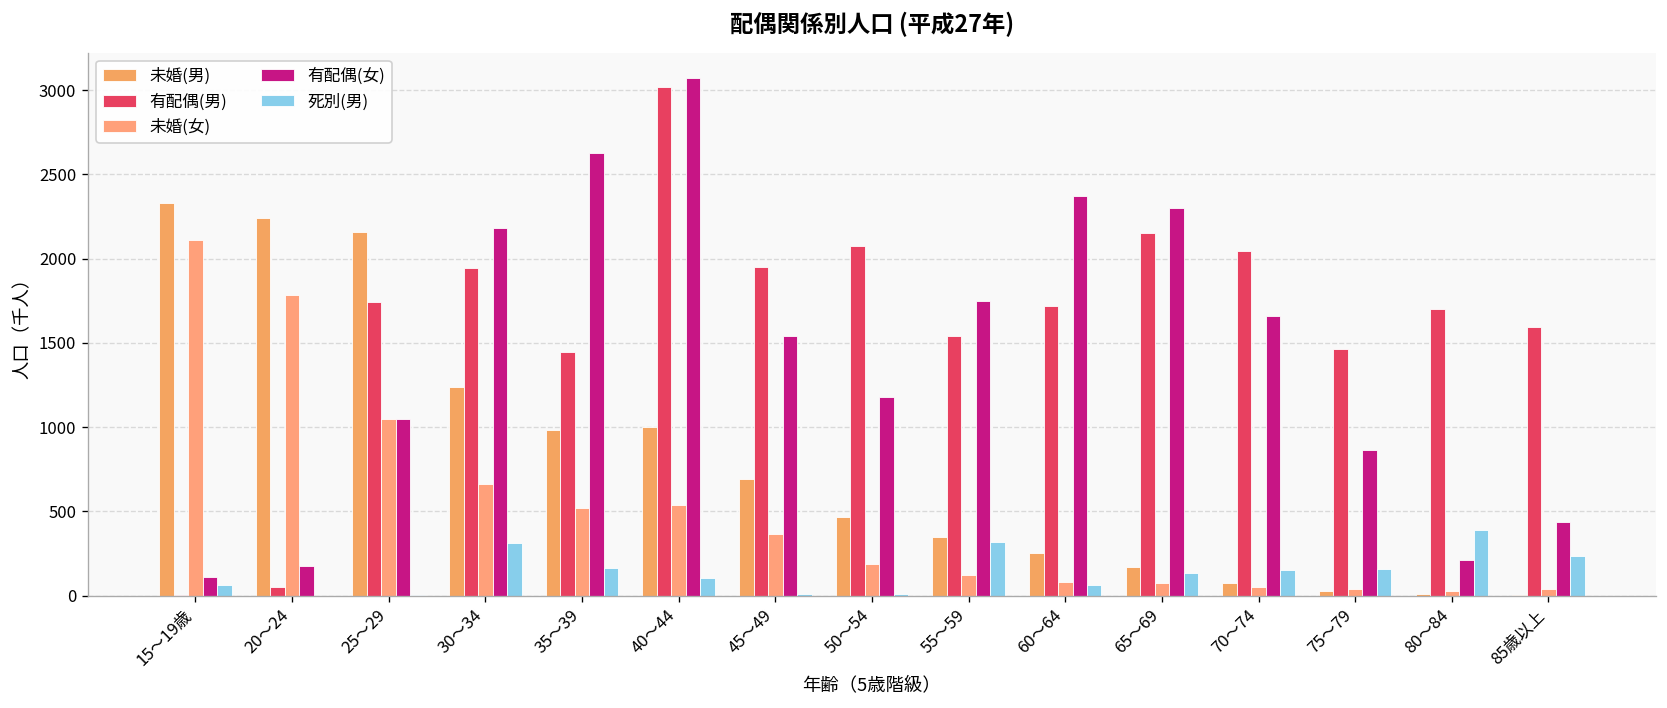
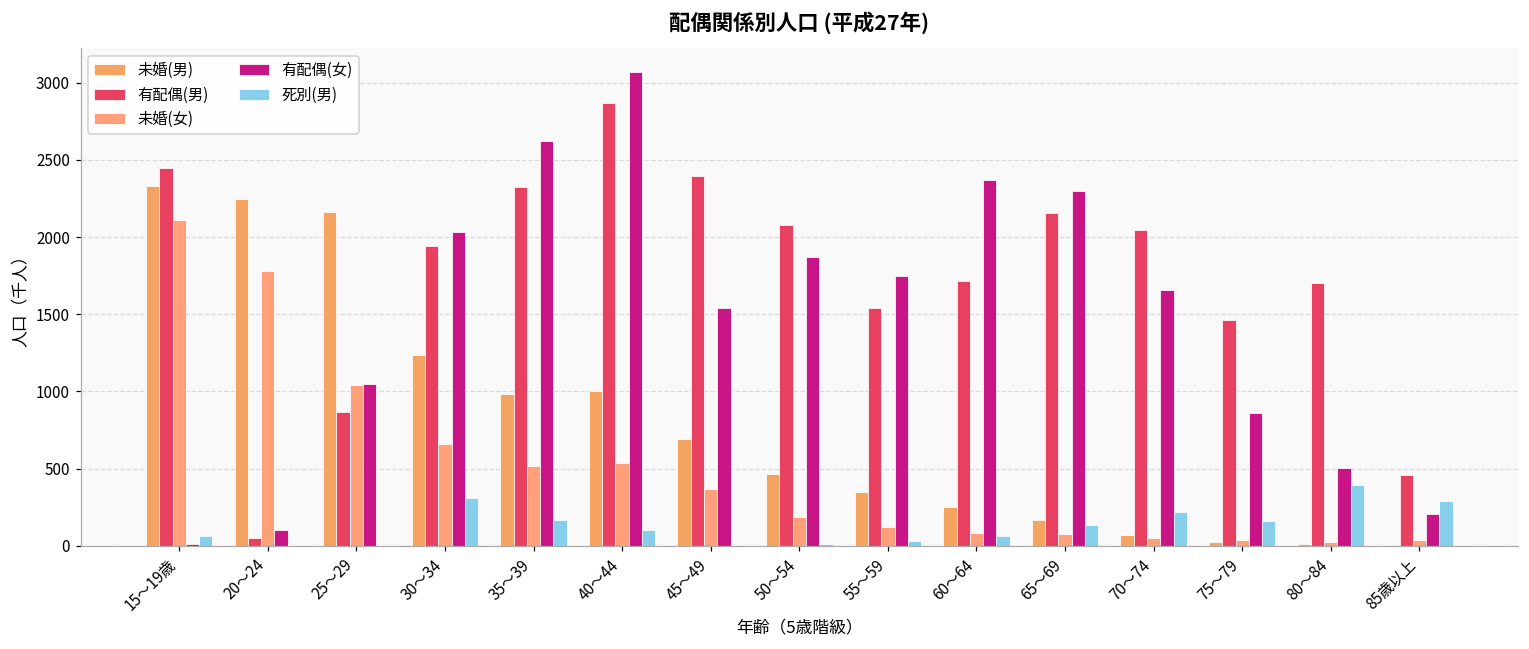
  {
    "有配偶(男)": {
-     "15～19歳": 10,
+     "15～19歳": 2450,
      "20～24": 50,
-     "25～29": 1740,
+     "25～29": 870,
      "30～34": 1940,
-     "35～39": 1450,
-     "40～44": 3020,
-     "45～49": 1950,
+     "35～39": 2320,
+     "40～44": 2870,
+     "45～49": 2390,
      "50～54": 2080,
      "55～59": 1540,
      "60～64": 1720,
      "65～69": 2150,
      "70～74": 2050,
      "75～79": 1460,
      "80～84": 1700,
-     "85歳以上": 1600
+     "85歳以上": 460
    },
    "有配偶(女)": {
-     "15～19歳": 110,
-     "20～24": 180,
+     "15～19歳": 10,
+     "20～24": 100,
      "25～29": 1050,
-     "30～34": 2180,
+     "30～34": 2040,
      "35～39": 2630,
      "40～44": 3070,
      "45～49": 1540,
-     "50～54": 1180,
+     "50～54": 1870,
      "55～59": 1750,
      "60～64": 2370,
      "65～69": 2300,
      "70～74": 1660,
      "75～79": 860,
-     "80～84": 210,
-     "85歳以上": 440
+     "80～84": 500,
+     "85歳以上": 210
    },
    "死別(男)": {
      "15～19歳": 70,
      "20～24": 0,
      "30～34": 310,
      "35～39": 170,
      "40～44": 100,
-     "55～59": 320,
+     "55～59": 30,
      "60～64": 70,
      "65～69": 130,
-     "70～74": 150,
+     "70～74": 220,
      "75～79": 160,
      "80～84": 390,
-     "85歳以上": 230
+     "85歳以上": 290
    }
  }
